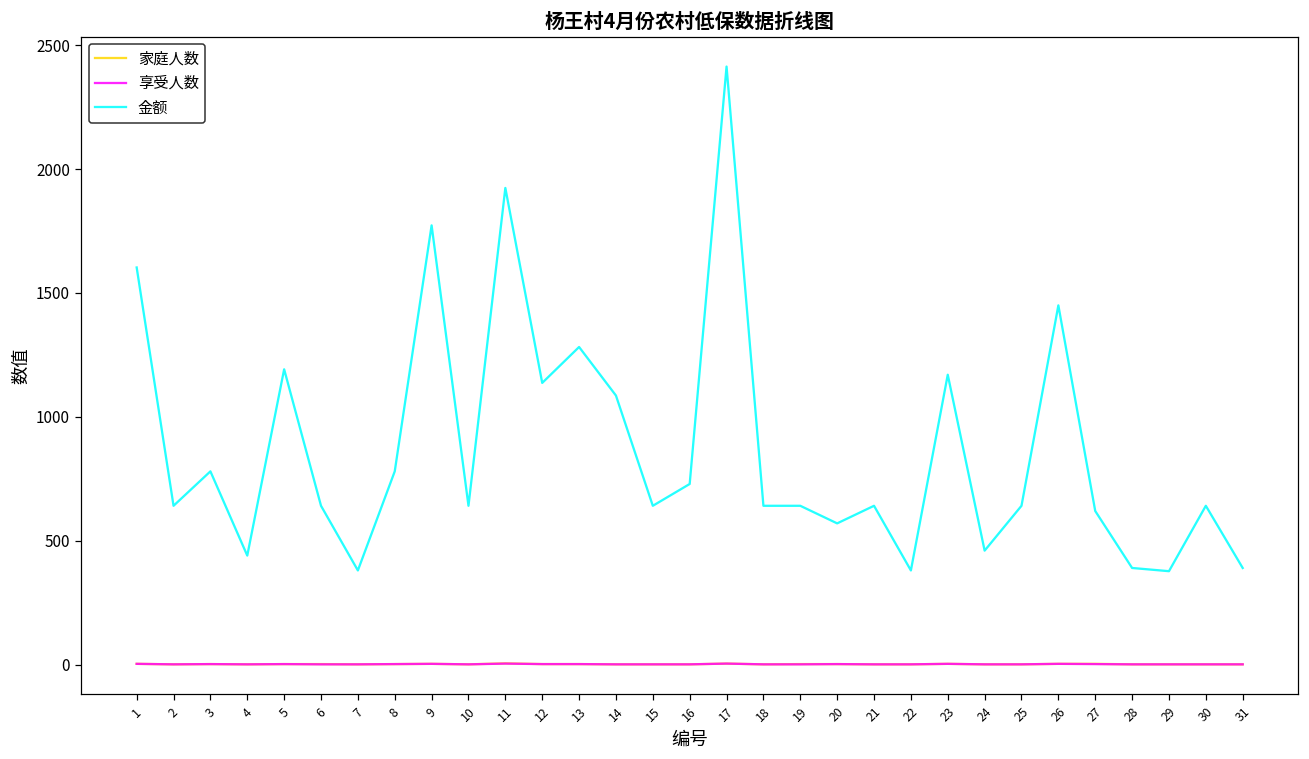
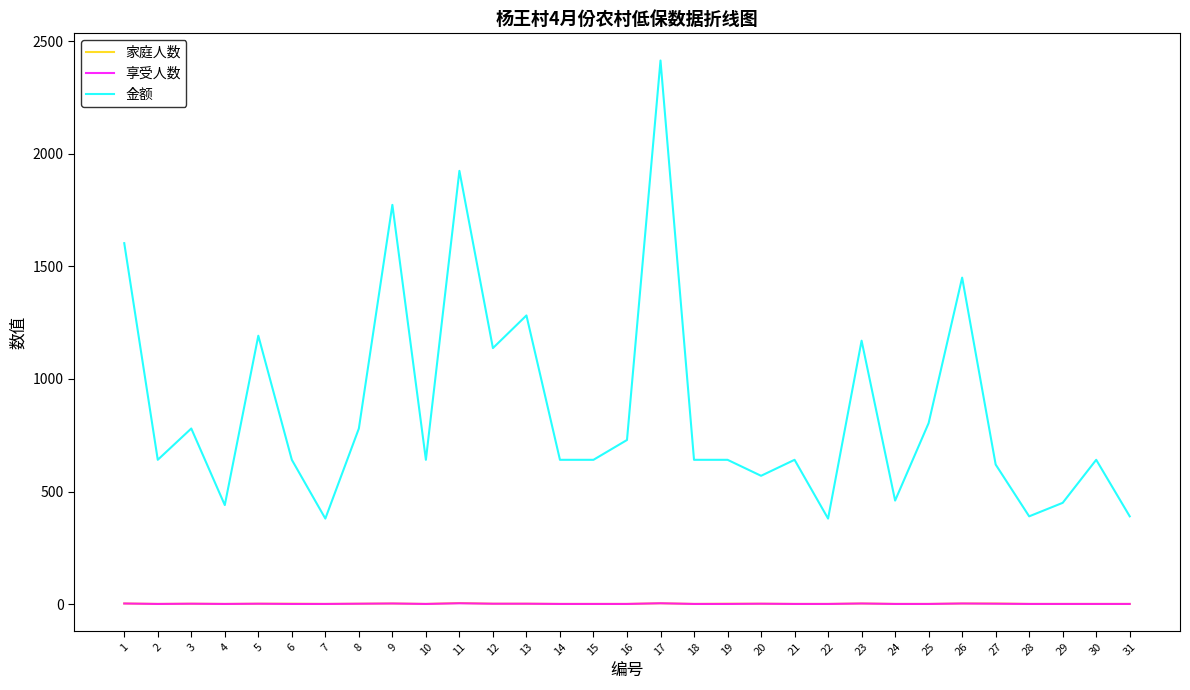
  {
    "享受人数": {
      "1": 0,
      "2": 0,
      "3": 0,
      "4": 0,
      "5": 0,
      "6": 0,
      "7": 0,
      "8": 0,
      "9": 0,
      "10": 0,
      "12": 0,
      "13": 0,
      "14": 0,
      "15": 0,
      "16": 0,
      "17": 0,
      "18": 0,
      "19": 0,
      "20": 0,
      "21": 0,
      "22": 0,
      "23": 0,
      "24": 0,
      "25": 0,
      "26": 0,
      "27": 0,
      "28": 0,
      "29": 0,
      "30": 0,
      "31": 0
    },
    "金额": {
      "1": 1600,
      "2": 640,
      "3": 780,
      "4": 440,
      "5": 1190,
      "6": 640,
      "7": 380,
      "8": 780,
      "9": 1770,
      "10": 640,
      "11": 1920,
      "12": 1140,
      "13": 1280,
-     "14": 1090,
+     "14": 640,
      "15": 640,
      "16": 730,
      "17": 2410,
      "18": 640,
      "19": 640,
      "20": 570,
      "21": 640,
      "22": 380,
      "23": 1170,
      "24": 460,
-     "25": 640,
+     "25": 800,
      "26": 1450,
      "27": 620,
      "28": 390,
-     "29": 380,
+     "29": 450,
      "30": 640,
      "31": 390
    }
  }
